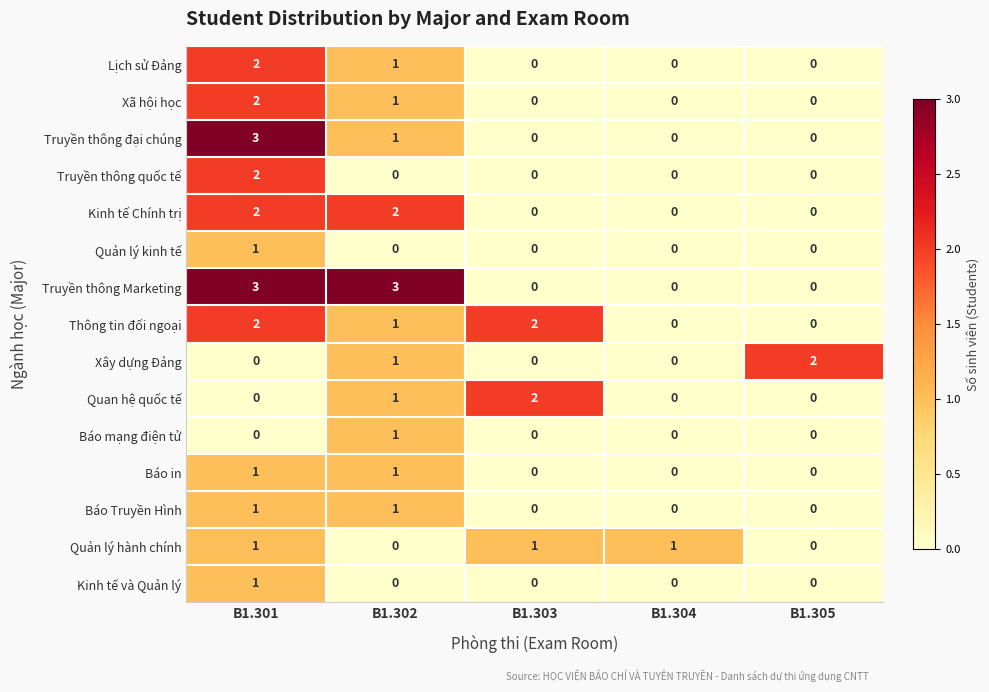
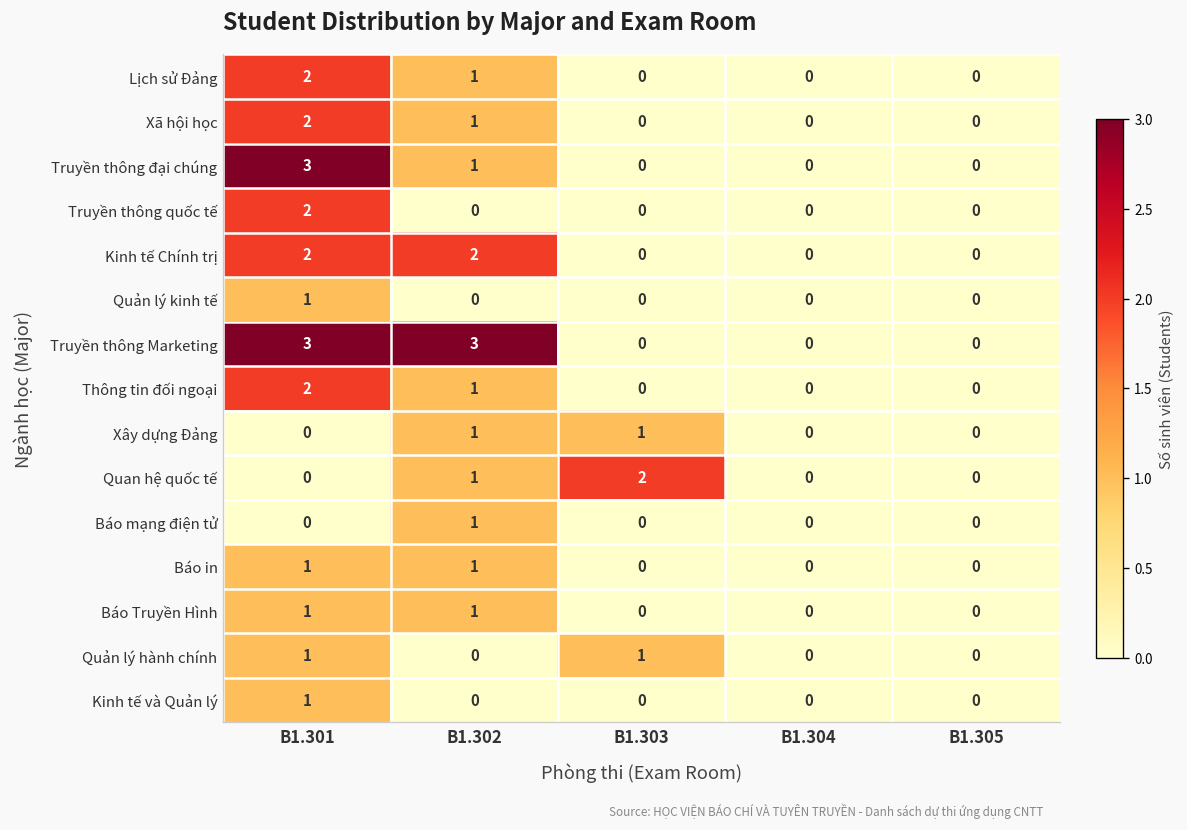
  {
    "Lịch sử Đảng": {
      "B1.301": 2,
      "B1.302": 1,
      "B1.303": 0,
      "B1.304": 0,
      "B1.305": 0
    },
    "Xã hội học": {
      "B1.301": 2,
      "B1.302": 1,
      "B1.303": 0,
      "B1.304": 0,
      "B1.305": 0
    },
    "Truyền thông đại chúng": {
      "B1.301": 3,
      "B1.302": 1,
      "B1.303": 0,
      "B1.304": 0,
      "B1.305": 0
    },
    "Truyền thông quốc tế": {
      "B1.301": 2,
      "B1.302": 0,
      "B1.303": 0,
      "B1.304": 0,
      "B1.305": 0
    },
    "Kinh tế Chính trị": {
      "B1.301": 2,
      "B1.302": 2,
      "B1.303": 0,
      "B1.304": 0,
      "B1.305": 0
    },
    "Quản lý kinh tế": {
      "B1.301": 1,
      "B1.302": 0,
      "B1.303": 0,
      "B1.304": 0,
      "B1.305": 0
    },
    "Truyền thông Marketing": {
      "B1.301": 3,
      "B1.302": 3,
      "B1.303": 0,
      "B1.304": 0,
      "B1.305": 0
    },
    "Thông tin đối ngoại": {
      "B1.301": 2,
      "B1.302": 1,
-     "B1.303": 2,
+     "B1.303": 0,
      "B1.304": 0,
      "B1.305": 0
    },
    "Xây dựng Đảng": {
      "B1.301": 0,
      "B1.302": 1,
-     "B1.303": 0,
+     "B1.303": 1,
      "B1.304": 0,
-     "B1.305": 2
+     "B1.305": 0
    },
    "Quan hệ quốc tế": {
      "B1.301": 0,
      "B1.302": 1,
      "B1.303": 2,
      "B1.304": 0,
      "B1.305": 0
    },
    "Báo mạng điện tử": {
      "B1.301": 0,
      "B1.302": 1,
      "B1.303": 0,
      "B1.304": 0,
      "B1.305": 0
    },
    "Báo in": {
      "B1.301": 1,
      "B1.302": 1,
      "B1.303": 0,
      "B1.304": 0,
      "B1.305": 0
    },
    "Báo Truyền Hình": {
      "B1.301": 1,
      "B1.302": 1,
      "B1.303": 0,
      "B1.304": 0,
      "B1.305": 0
    },
    "Quản lý hành chính": {
      "B1.301": 1,
      "B1.302": 0,
      "B1.303": 1,
-     "B1.304": 1,
+     "B1.304": 0,
      "B1.305": 0
    },
    "Kinh tế và Quản lý": {
      "B1.301": 1,
      "B1.302": 0,
      "B1.303": 0,
      "B1.304": 0,
      "B1.305": 0
    }
  }
